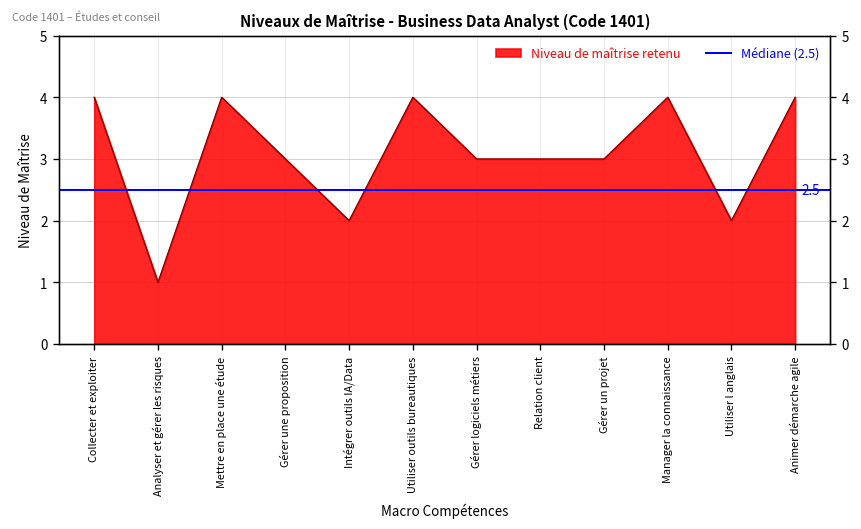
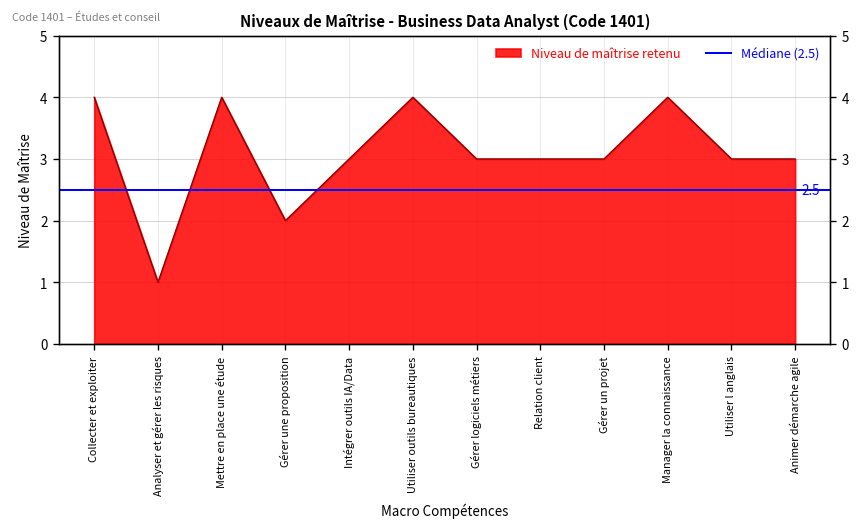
  {
    "Collecter et exploiter": 4,
    "Analyser et gérer les risques": 1,
    "Mettre en place une étude": 4,
-   "Gérer une proposition": 3,
-   "Intégrer outils IA/Data": 2,
+   "Gérer une proposition": 2,
+   "Intégrer outils IA/Data": 3,
    "Utiliser outils bureautiques": 4,
    "Gérer logiciels métiers": 3,
    "Relation client": 3,
    "Gérer un projet": 3,
    "Manager la connaissance": 4,
-   "Utiliser l anglais": 2,
-   "Animer démarche agile": 4
+   "Utiliser l anglais": 3,
+   "Animer démarche agile": 3
  }
